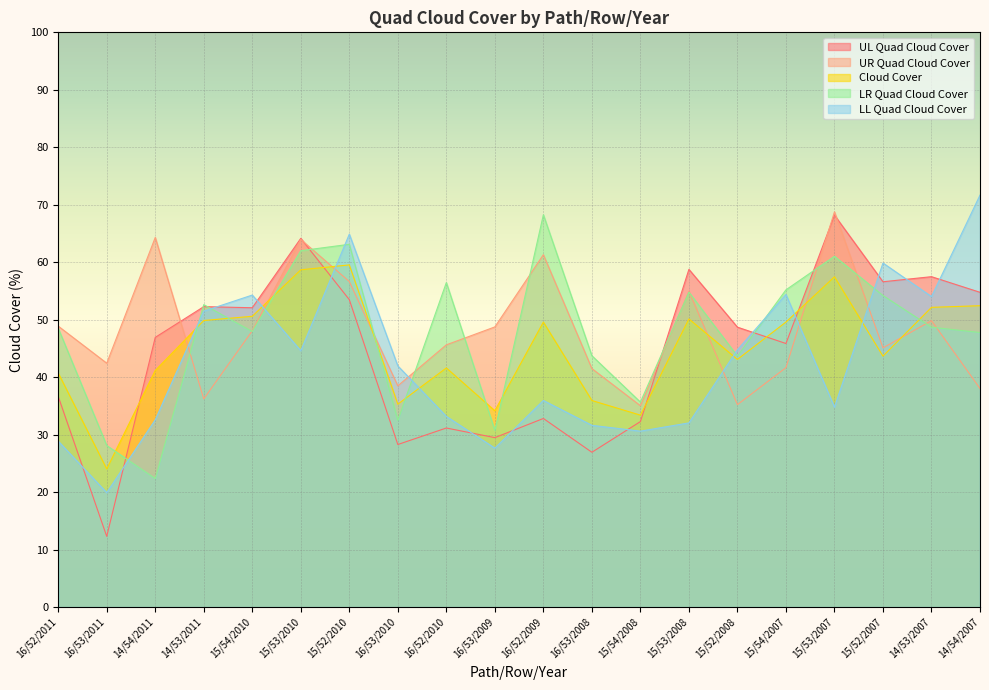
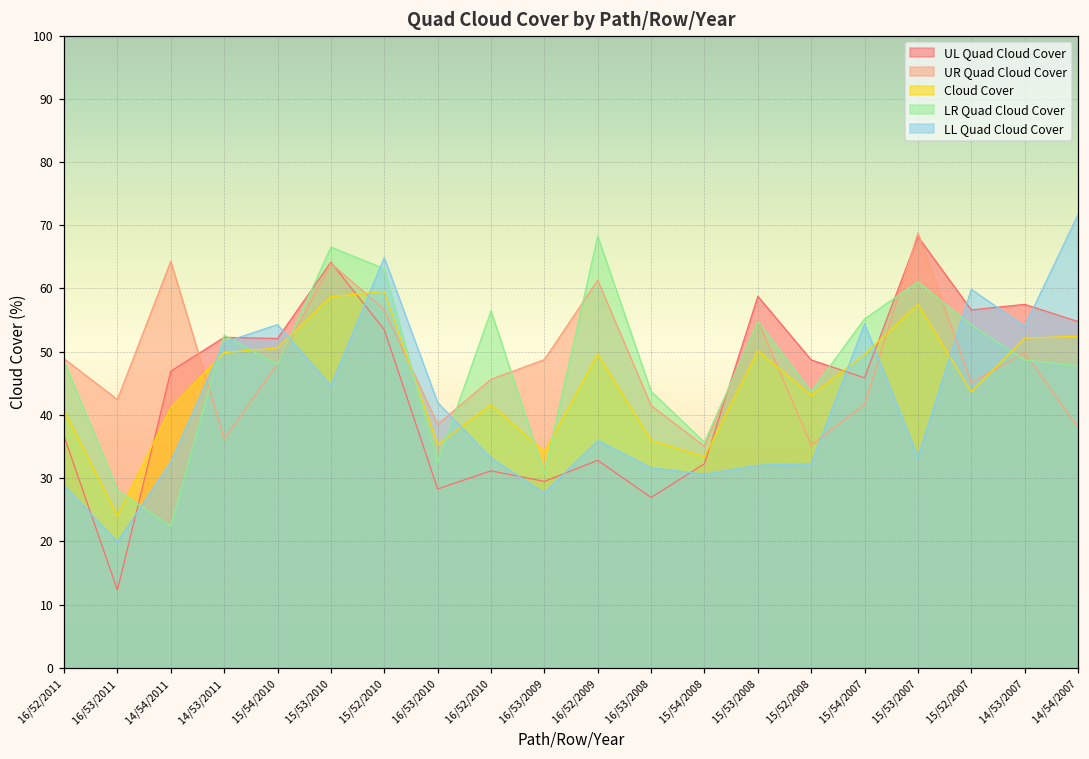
  {
    "Cloud Cover": {
      "16/52/2011": 41,
      "16/53/2011": 24,
      "14/54/2011": 41,
      "14/53/2011": 50,
      "15/54/2010": 51,
      "15/53/2010": 59,
      "15/52/2010": 60,
      "16/53/2010": 35,
      "16/52/2010": 42,
      "16/53/2009": 34,
      "16/52/2009": 50,
      "16/53/2008": 36,
      "15/54/2008": 33,
      "15/53/2008": 50,
      "15/52/2008": 43,
      "15/54/2007": 50,
      "15/53/2007": 57,
      "15/52/2007": 44,
      "14/53/2007": 52,
      "14/54/2007": 52
    },
    "LR Quad Cloud Cover": {
      "16/53/2011": 28,
      "14/54/2011": 22,
-     "15/53/2010": 62,
+     "15/53/2010": 67,
      "15/52/2010": 63,
      "16/53/2010": 32,
      "16/52/2010": 56,
      "16/53/2009": 31,
      "16/52/2009": 68,
      "16/53/2008": 44,
      "15/54/2008": 36,
      "15/52/2008": 44,
      "15/54/2007": 55,
      "15/53/2007": 61,
      "15/52/2007": 54,
      "14/53/2007": 49,
      "14/54/2007": 48
    },
    "LL Quad Cloud Cover": {
      "16/52/2011": 29,
      "16/53/2011": 20,
      "14/54/2011": 33,
      "14/53/2011": 51,
      "15/54/2010": 54,
      "15/53/2010": 45,
      "15/52/2010": 65,
      "16/53/2010": 42,
      "16/52/2010": 33,
      "16/53/2009": 28,
      "16/52/2009": 36,
      "16/53/2008": 32,
      "15/54/2008": 31,
      "15/53/2008": 32,
-     "15/52/2008": 45,
+     "15/52/2008": 32,
      "15/54/2007": 54,
-     "15/53/2007": 35,
+     "15/53/2007": 33,
      "15/52/2007": 60,
      "14/53/2007": 54,
      "14/54/2007": 72
    }
  }
